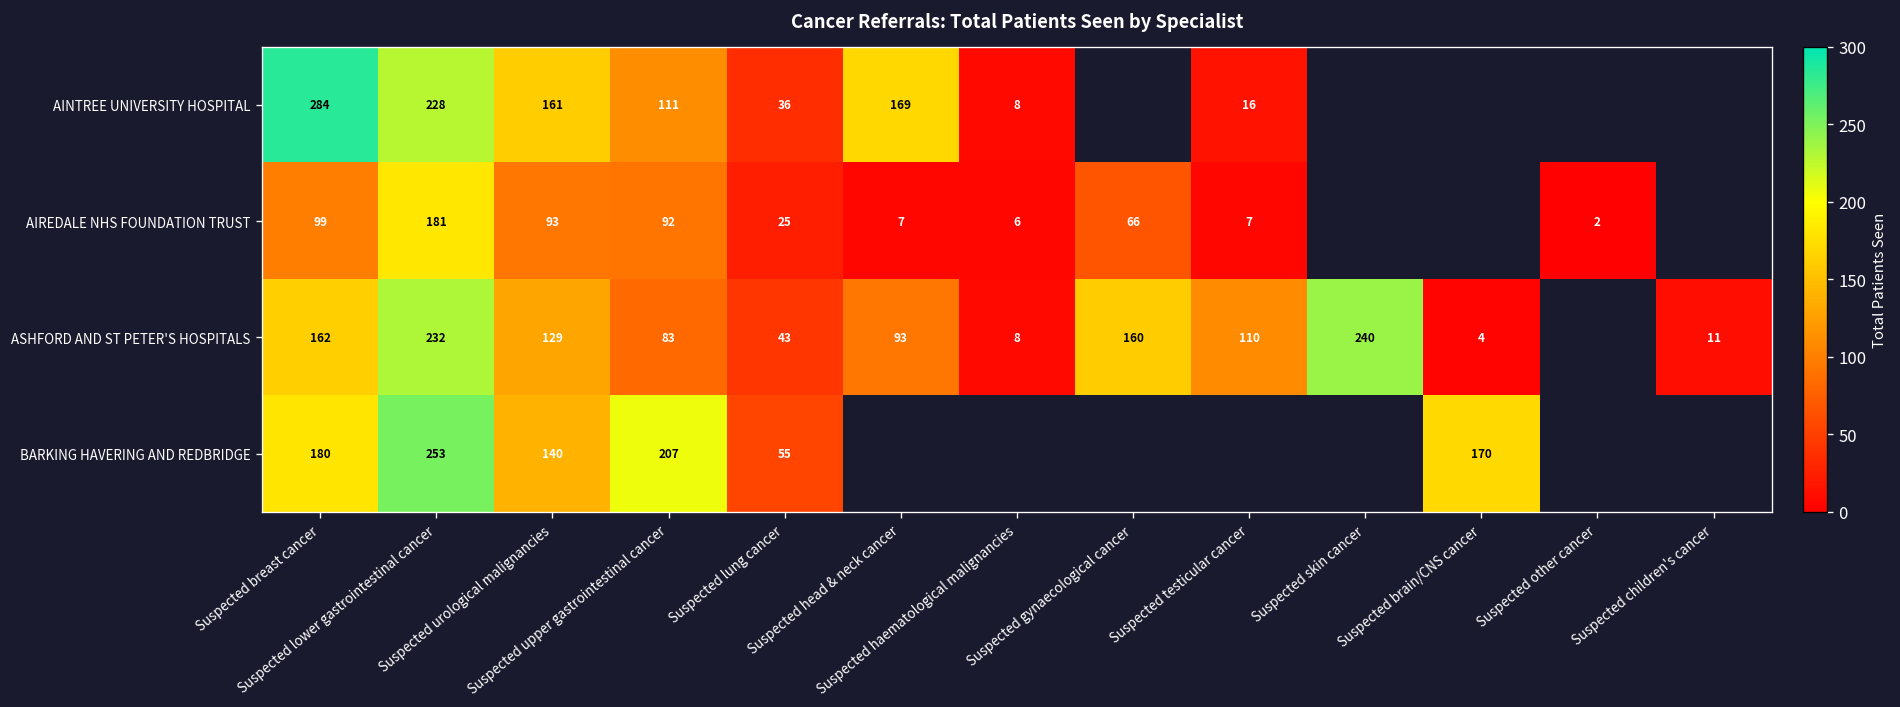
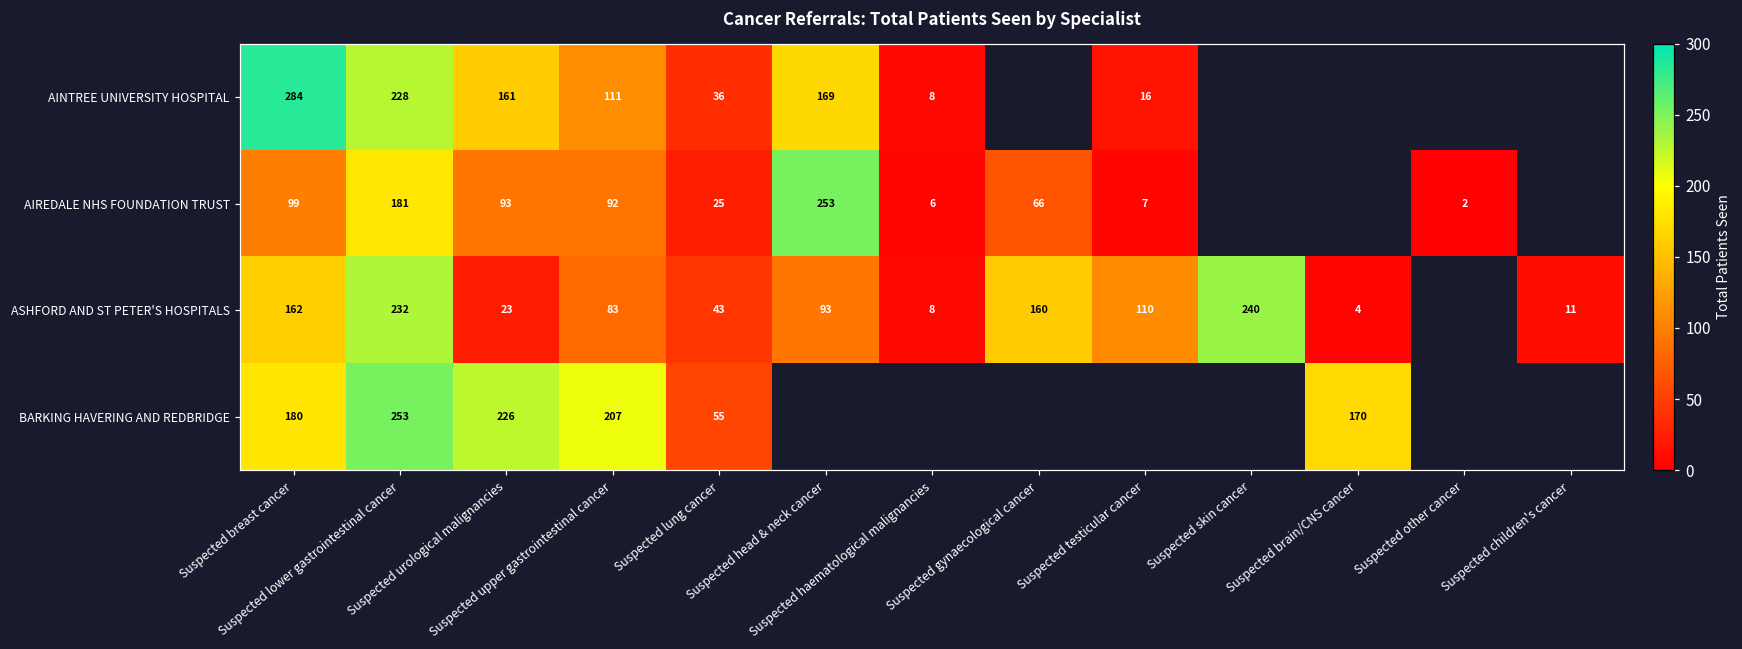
  {
    "AINTREE UNIVERSITY HOSPITAL": {
      "Suspected breast cancer": 284,
      "Suspected lower gastrointestinal cancer": 228,
      "Suspected urological malignancies": 161,
      "Suspected upper gastrointestinal cancer": 111,
      "Suspected lung cancer": 36,
      "Suspected head & neck cancer": 169,
      "Suspected haematological malignancies": 8,
      "Suspected testicular cancer": 16
    },
    "AIREDALE NHS FOUNDATION TRUST": {
      "Suspected breast cancer": 99,
      "Suspected lower gastrointestinal cancer": 181,
      "Suspected urological malignancies": 93,
      "Suspected upper gastrointestinal cancer": 92,
      "Suspected lung cancer": 25,
-     "Suspected head & neck cancer": 7,
+     "Suspected head & neck cancer": 253,
      "Suspected haematological malignancies": 6,
      "Suspected gynaecological cancer": 66,
      "Suspected testicular cancer": 7,
      "Suspected other cancer": 2
    },
    "ASHFORD AND ST PETER'S HOSPITALS": {
      "Suspected breast cancer": 162,
      "Suspected lower gastrointestinal cancer": 232,
-     "Suspected urological malignancies": 129,
+     "Suspected urological malignancies": 23,
      "Suspected upper gastrointestinal cancer": 83,
      "Suspected lung cancer": 43,
      "Suspected head & neck cancer": 93,
      "Suspected haematological malignancies": 8,
      "Suspected gynaecological cancer": 160,
      "Suspected testicular cancer": 110,
      "Suspected skin cancer": 240,
      "Suspected brain/CNS cancer": 4,
      "Suspected children's cancer": 11
    },
    "BARKING HAVERING AND REDBRIDGE": {
      "Suspected breast cancer": 180,
      "Suspected lower gastrointestinal cancer": 253,
-     "Suspected urological malignancies": 140,
+     "Suspected urological malignancies": 226,
      "Suspected upper gastrointestinal cancer": 207,
      "Suspected lung cancer": 55,
      "Suspected brain/CNS cancer": 170
    }
  }
